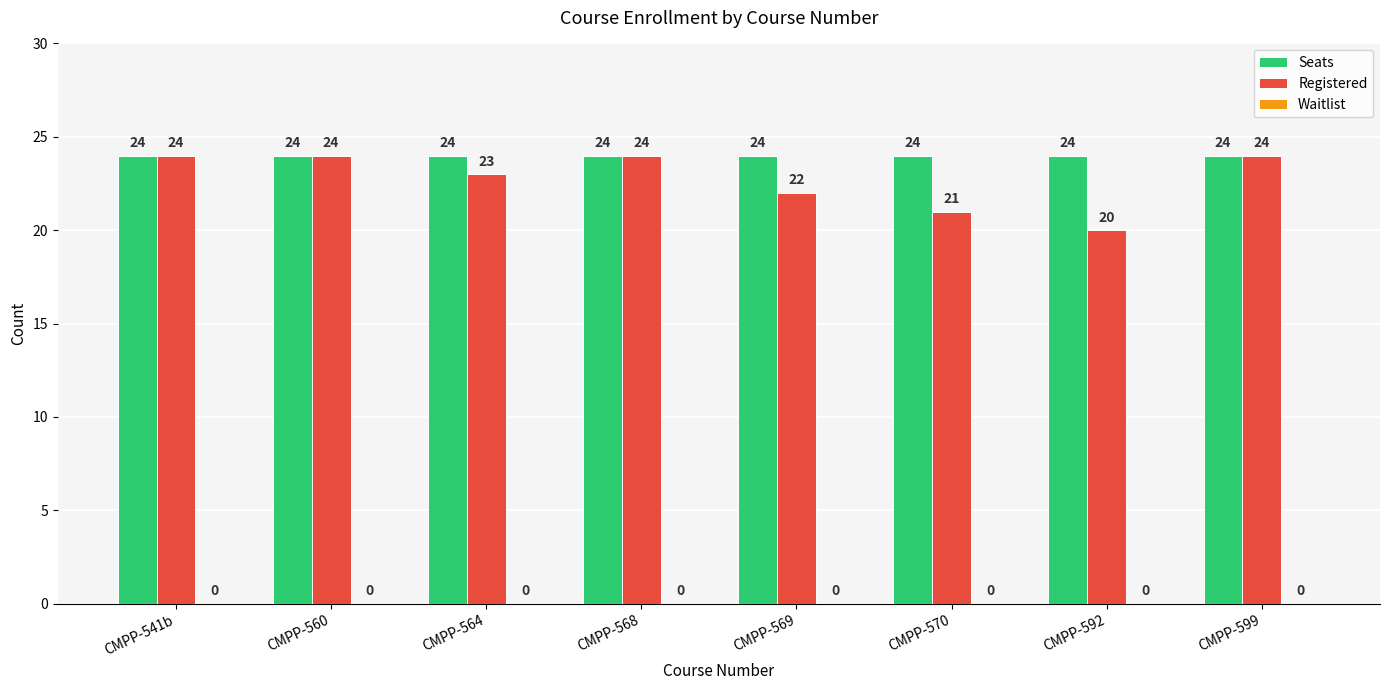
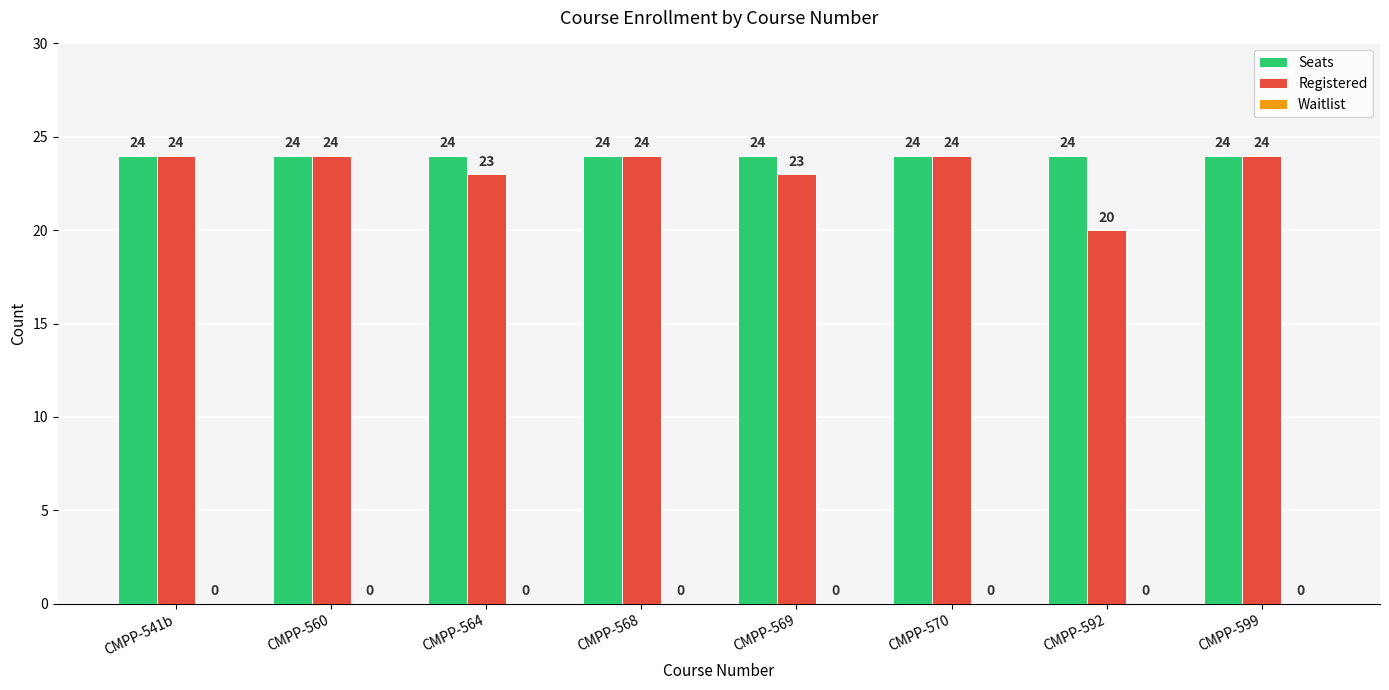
  {
    "Seats": {
      "CMPP-541b": 24,
      "CMPP-560": 24,
      "CMPP-564": 24,
      "CMPP-568": 24,
      "CMPP-569": 24,
      "CMPP-570": 24,
      "CMPP-592": 24,
      "CMPP-599": 24
    },
    "Registered": {
      "CMPP-541b": 24,
      "CMPP-560": 24,
      "CMPP-564": 23,
      "CMPP-568": 24,
-     "CMPP-569": 22,
-     "CMPP-570": 21,
+     "CMPP-569": 23,
+     "CMPP-570": 24,
      "CMPP-592": 20,
      "CMPP-599": 24
    },
    "Waitlist": {
      "CMPP-541b": 0,
      "CMPP-560": 0,
      "CMPP-564": 0,
      "CMPP-568": 0,
      "CMPP-569": 0,
      "CMPP-570": 0,
      "CMPP-592": 0,
      "CMPP-599": 0
    }
  }
